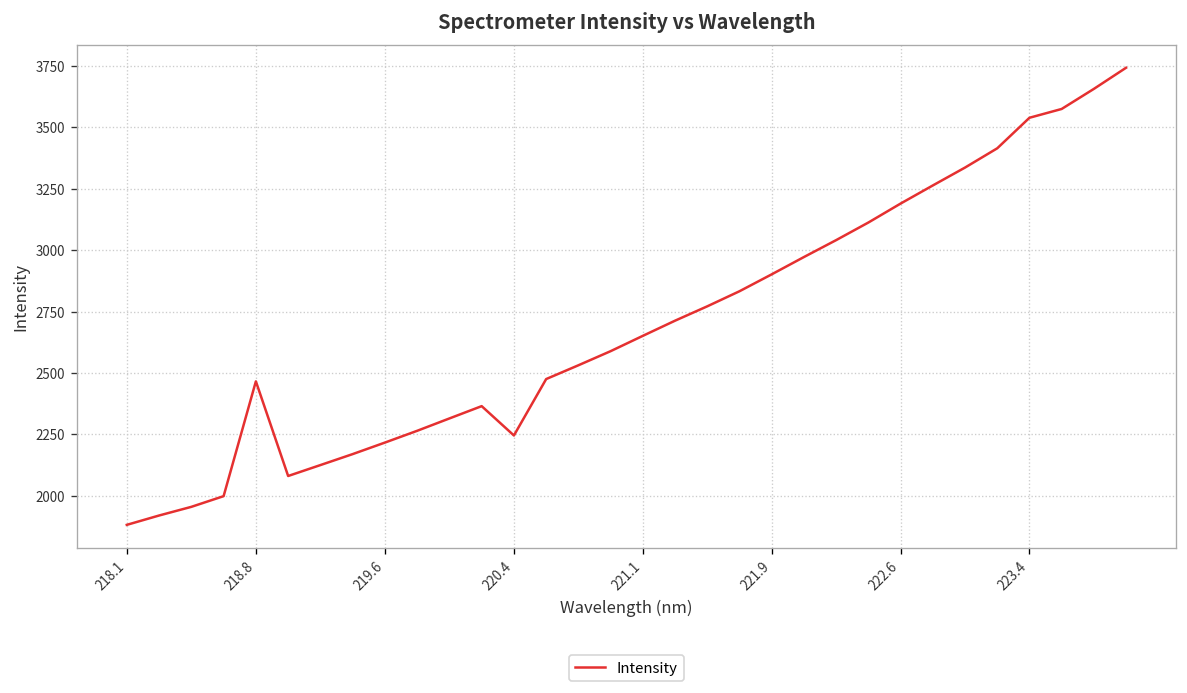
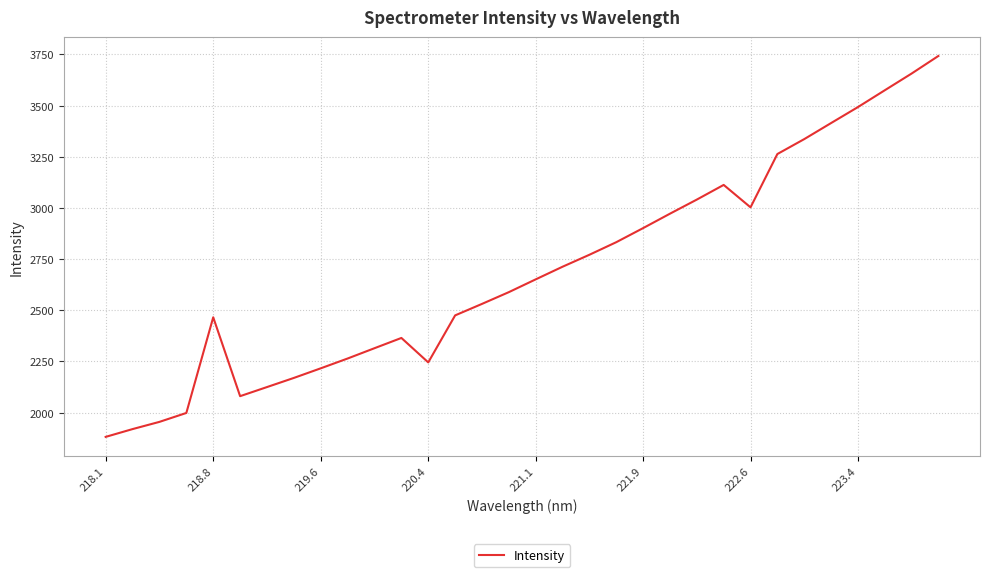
  {
    "218.1": 1880,
    "218.8": 2470,
    "219.6": 2220,
    "220.4": 2250,
    "221.1": 2650,
    "221.9": 2900,
-   "222.6": 3190,
-   "223.4": 3540
+   "222.6": 3000,
+   "223.4": 3490
  }
